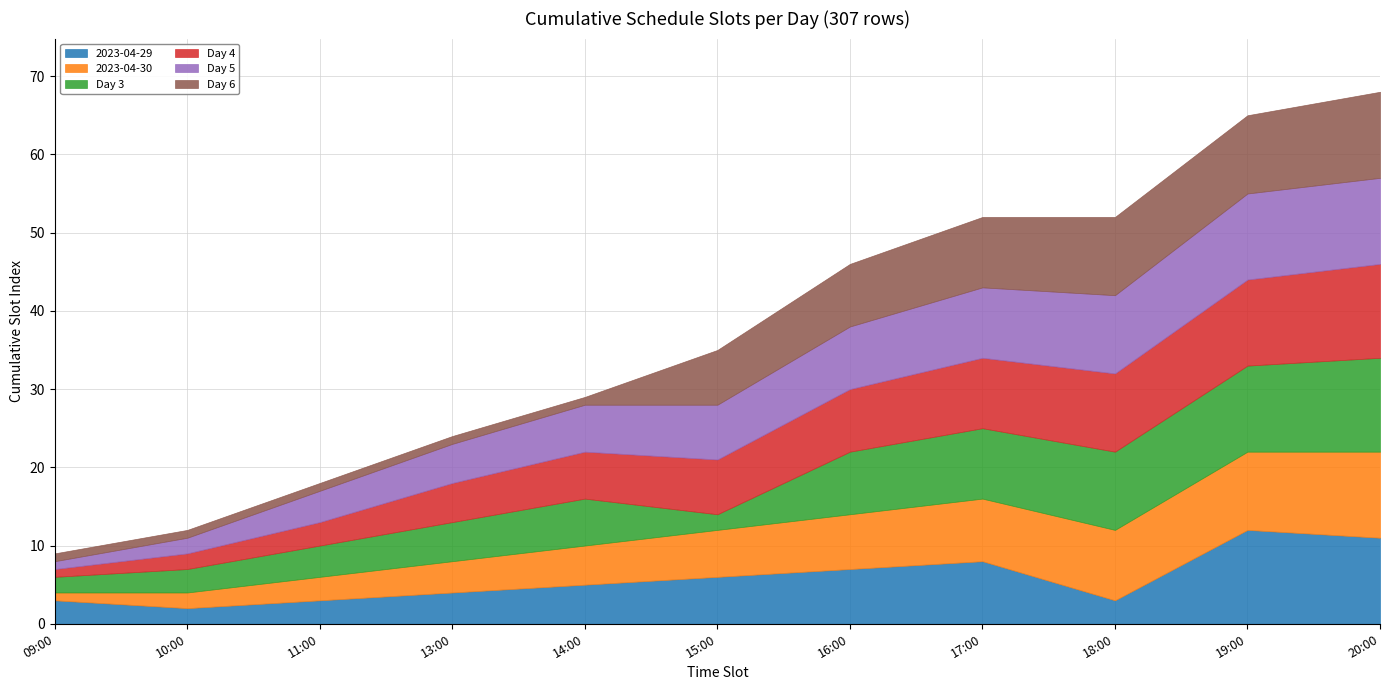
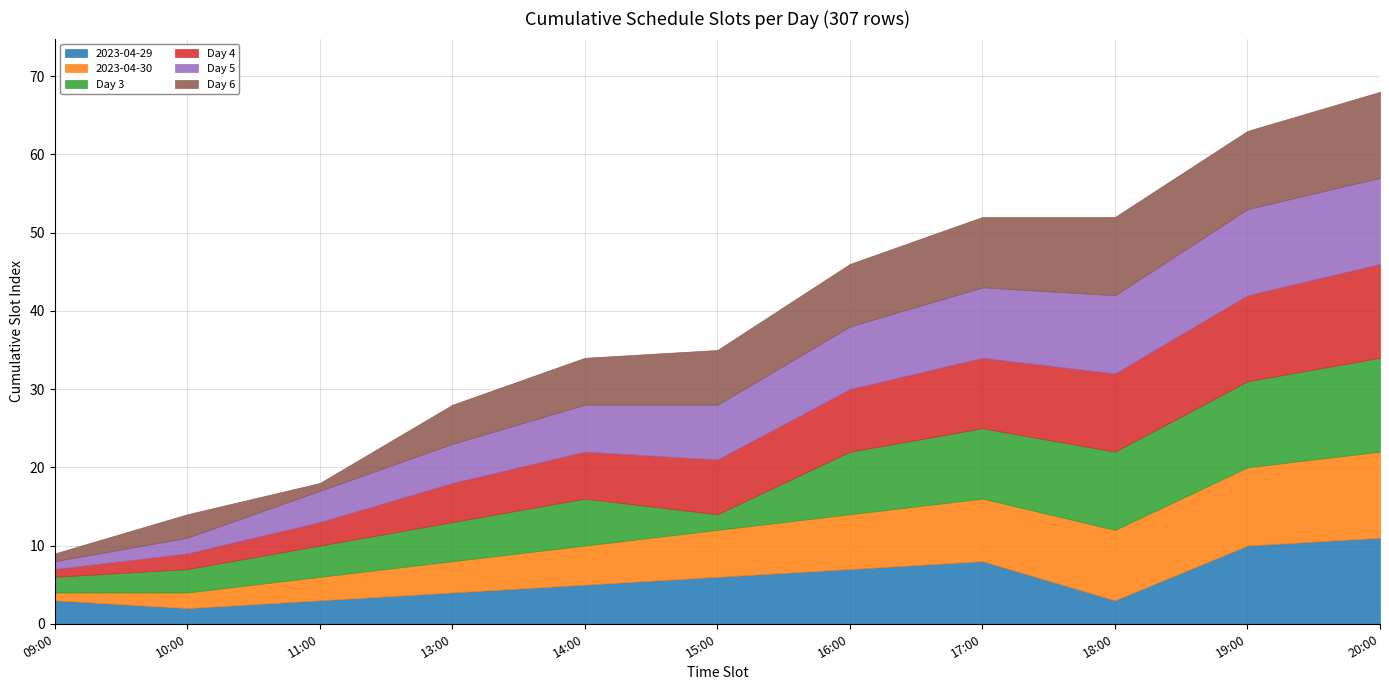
  {
    "2023-04-29": {
      "09:00": 3,
      "10:00": 2,
      "11:00": 3,
      "13:00": 4,
      "14:00": 5,
      "15:00": 6,
      "16:00": 7,
      "17:00": 8,
      "18:00": 3,
-     "19:00": 12,
+     "19:00": 10,
      "20:00": 11
    },
    "2023-04-30": {
      "09:00": 1,
      "10:00": 2,
      "11:00": 3,
      "13:00": 4,
      "14:00": 5,
      "15:00": 6,
      "16:00": 7,
      "17:00": 8,
      "18:00": 9,
      "19:00": 10,
      "20:00": 11
    },
    "Day 3": {
      "09:00": 2,
      "10:00": 3,
      "11:00": 4,
      "13:00": 5,
      "14:00": 6,
      "15:00": 2,
      "16:00": 8,
      "17:00": 9,
      "18:00": 10,
      "19:00": 11,
      "20:00": 12
    },
    "Day 4": {
      "09:00": 1,
      "10:00": 2,
      "11:00": 3,
      "13:00": 5,
      "14:00": 6,
      "15:00": 7,
      "16:00": 8,
      "17:00": 9,
      "18:00": 10,
      "19:00": 11,
      "20:00": 12
    },
    "Day 5": {
      "09:00": 1,
      "10:00": 2,
      "11:00": 4,
      "13:00": 5,
      "14:00": 6,
      "15:00": 7,
      "16:00": 8,
      "17:00": 9,
      "18:00": 10,
      "19:00": 11,
      "20:00": 11
    },
    "Day 6": {
      "09:00": 1,
-     "10:00": 1,
+     "10:00": 3,
      "11:00": 1,
-     "13:00": 1,
-     "14:00": 1,
+     "13:00": 5,
+     "14:00": 6,
      "15:00": 7,
      "16:00": 8,
      "17:00": 9,
      "18:00": 10,
      "19:00": 10,
      "20:00": 11
    }
  }
